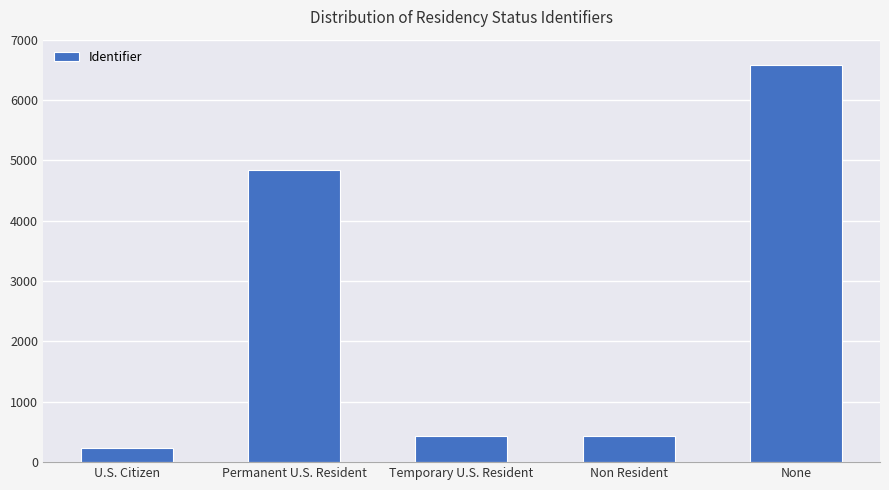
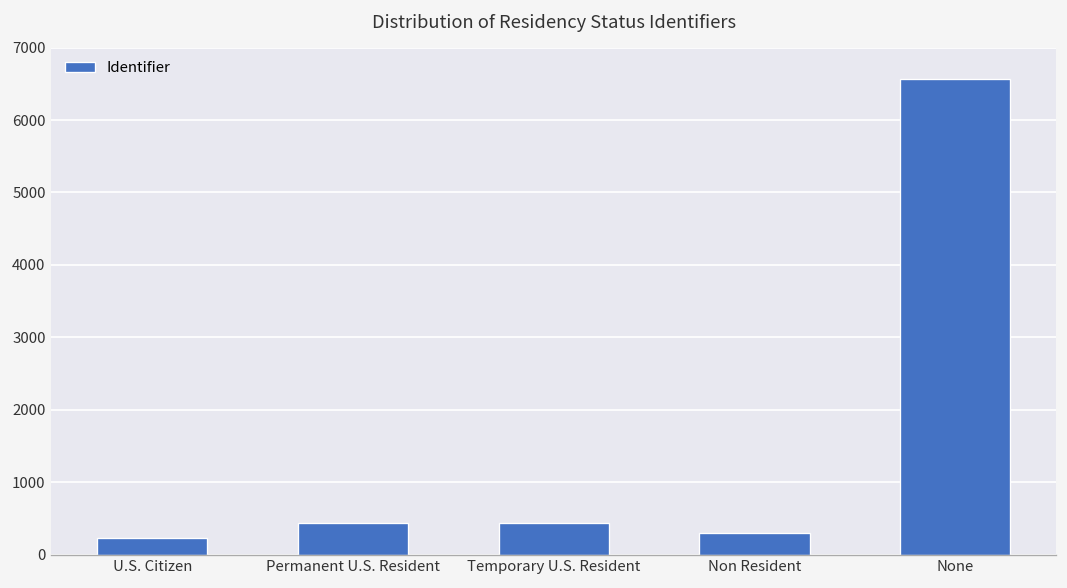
  {
    "U.S. Citizen": 200,
-   "Permanent U.S. Resident": 4800,
+   "Permanent U.S. Resident": 400,
    "Temporary U.S. Resident": 400,
-   "Non Resident": 400,
+   "Non Resident": 300,
    "None": 6600
  }
